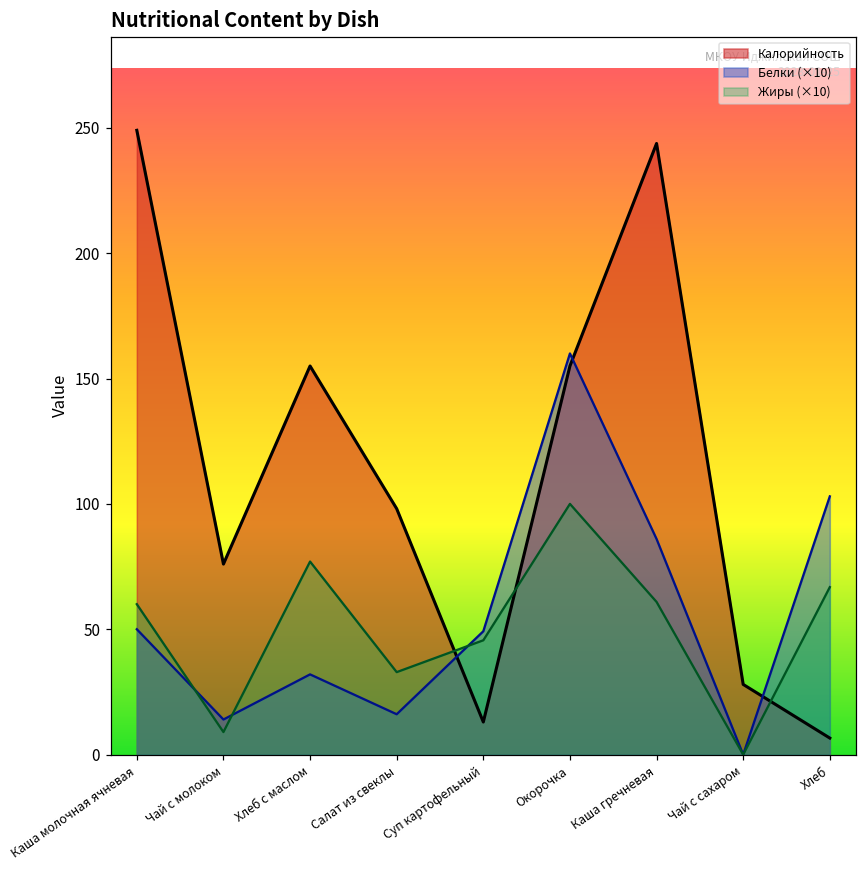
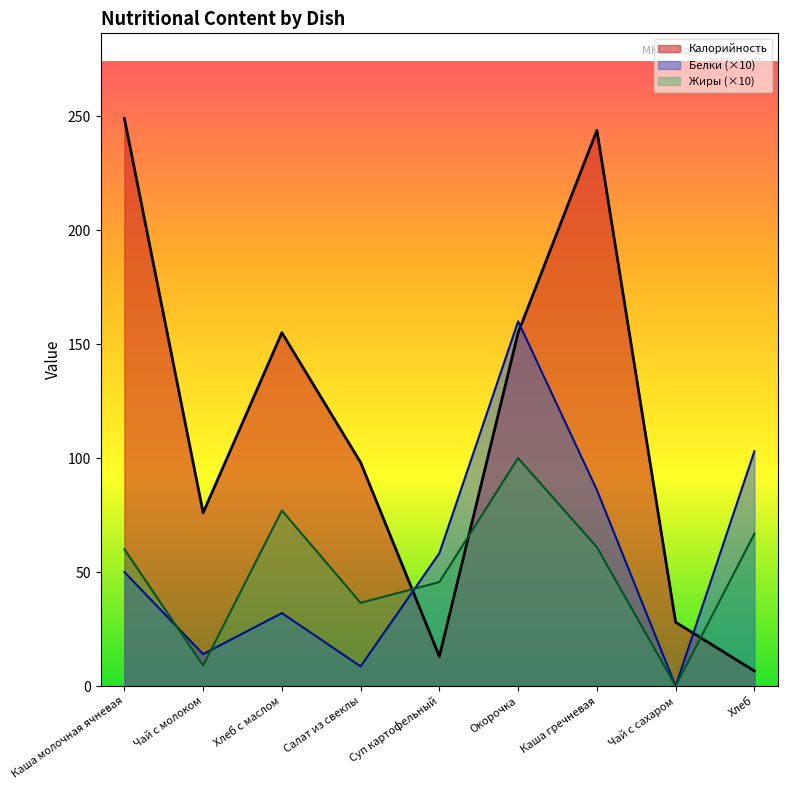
  {
    "Калорийность": {
      "Каша молочная ячневая": 249,
      "Чай с молоком": 76,
      "Хлеб с маслом": 155,
      "Салат из свеклы": 98,
      "Суп картофельный": 13,
      "Окорочка": 155,
      "Каша гречневая": 244,
      "Чай с сахаром": 28,
      "Хлеб": 7
    },
    "Белки (×10)": {
      "Каша молочная ячневая": 50,
      "Чай с молоком": 14,
      "Хлеб с маслом": 32,
-     "Салат из свеклы": 16,
-     "Суп картофельный": 49,
+     "Салат из свеклы": 9,
+     "Суп картофельный": 58,
      "Окорочка": 160,
      "Каша гречневая": 86,
      "Хлеб": 103
    },
    "Жиры (×10)": {
      "Каша молочная ячневая": 60,
      "Чай с молоком": 9,
      "Хлеб с маслом": 77,
-     "Салат из свеклы": 33,
+     "Салат из свеклы": 37,
      "Суп картофельный": 46,
      "Окорочка": 100,
      "Каша гречневая": 61,
      "Хлеб": 67
    }
  }
